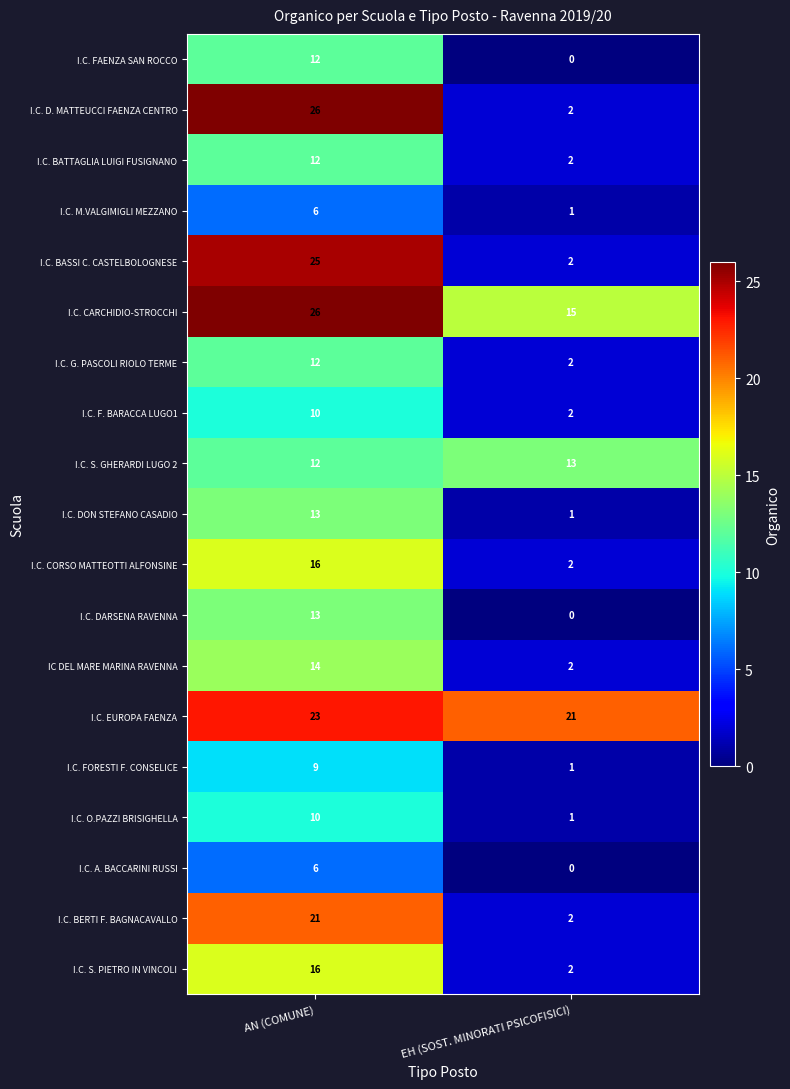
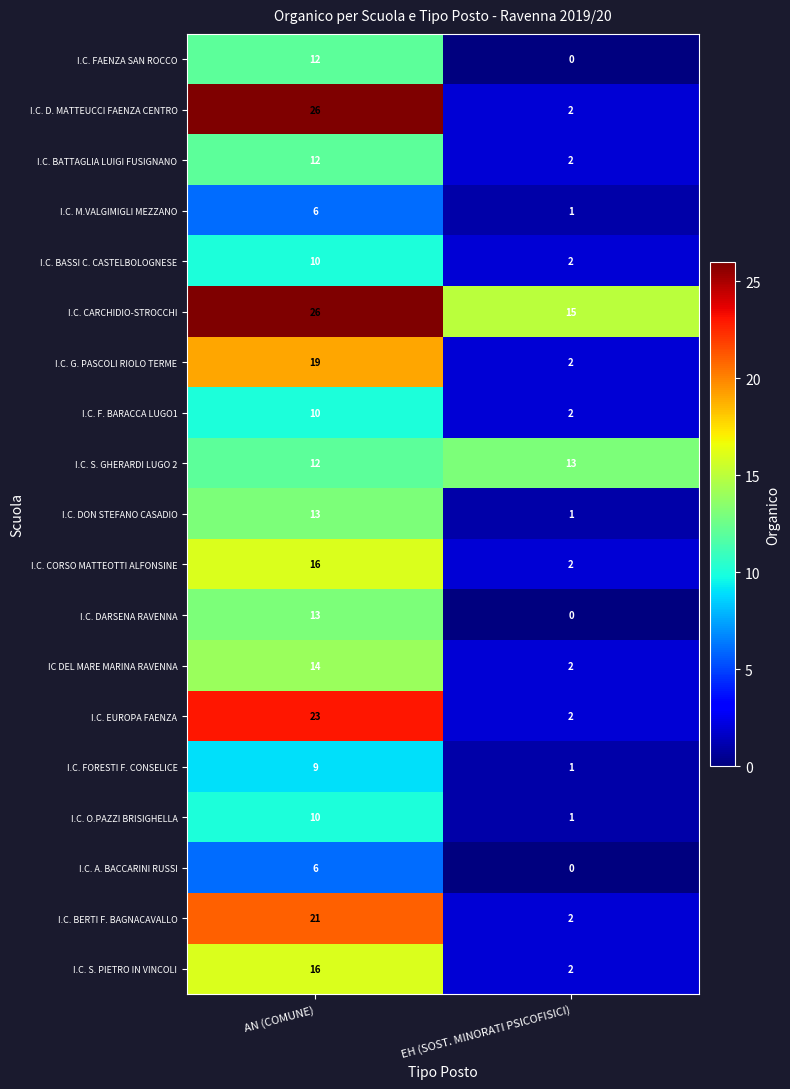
  {
    "I.C. FAENZA SAN ROCCO": {
      "AN (COMUNE)": 12,
      "EH (SOST. MINORATI PSICOFISICI)": 0
    },
    "I.C. D. MATTEUCCI FAENZA CENTRO": {
      "AN (COMUNE)": 26,
      "EH (SOST. MINORATI PSICOFISICI)": 2
    },
    "I.C. BATTAGLIA LUIGI FUSIGNANO": {
      "AN (COMUNE)": 12,
      "EH (SOST. MINORATI PSICOFISICI)": 2
    },
    "I.C. M.VALGIMIGLI MEZZANO": {
      "AN (COMUNE)": 6,
      "EH (SOST. MINORATI PSICOFISICI)": 1
    },
    "I.C. BASSI C. CASTELBOLOGNESE": {
-     "AN (COMUNE)": 25,
+     "AN (COMUNE)": 10,
      "EH (SOST. MINORATI PSICOFISICI)": 2
    },
    "I.C. CARCHIDIO-STROCCHI": {
      "AN (COMUNE)": 26,
      "EH (SOST. MINORATI PSICOFISICI)": 15
    },
    "I.C. G. PASCOLI RIOLO TERME": {
-     "AN (COMUNE)": 12,
+     "AN (COMUNE)": 19,
      "EH (SOST. MINORATI PSICOFISICI)": 2
    },
    "I.C. F. BARACCA LUGO1": {
      "AN (COMUNE)": 10,
      "EH (SOST. MINORATI PSICOFISICI)": 2
    },
    "I.C. S. GHERARDI LUGO 2": {
      "AN (COMUNE)": 12,
      "EH (SOST. MINORATI PSICOFISICI)": 13
    },
    "I.C. DON STEFANO CASADIO": {
      "AN (COMUNE)": 13,
      "EH (SOST. MINORATI PSICOFISICI)": 1
    },
    "I.C. CORSO MATTEOTTI ALFONSINE": {
      "AN (COMUNE)": 16,
      "EH (SOST. MINORATI PSICOFISICI)": 2
    },
    "I.C. DARSENA RAVENNA": {
      "AN (COMUNE)": 13,
      "EH (SOST. MINORATI PSICOFISICI)": 0
    },
    "IC DEL MARE MARINA RAVENNA": {
      "AN (COMUNE)": 14,
      "EH (SOST. MINORATI PSICOFISICI)": 2
    },
    "I.C. EUROPA FAENZA": {
      "AN (COMUNE)": 23,
-     "EH (SOST. MINORATI PSICOFISICI)": 21
+     "EH (SOST. MINORATI PSICOFISICI)": 2
    },
    "I.C. FORESTI F. CONSELICE": {
      "AN (COMUNE)": 9,
      "EH (SOST. MINORATI PSICOFISICI)": 1
    },
    "I.C. O.PAZZI BRISIGHELLA": {
      "AN (COMUNE)": 10,
      "EH (SOST. MINORATI PSICOFISICI)": 1
    },
    "I.C. A. BACCARINI RUSSI": {
      "AN (COMUNE)": 6,
      "EH (SOST. MINORATI PSICOFISICI)": 0
    },
    "I.C. BERTI F. BAGNACAVALLO": {
      "AN (COMUNE)": 21,
      "EH (SOST. MINORATI PSICOFISICI)": 2
    },
    "I.C. S. PIETRO IN VINCOLI": {
      "AN (COMUNE)": 16,
      "EH (SOST. MINORATI PSICOFISICI)": 2
    }
  }
